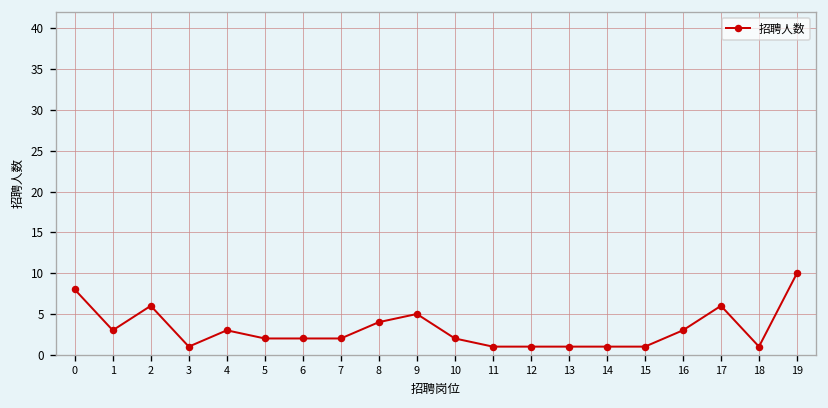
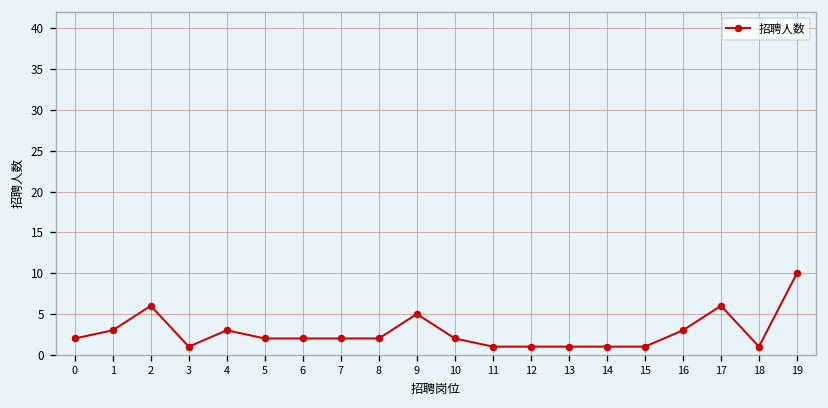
  {
-   "0": 8,
+   "0": 2,
    "1": 3,
    "2": 6,
    "3": 1,
    "4": 3,
    "5": 2,
    "6": 2,
    "7": 2,
-   "8": 4,
+   "8": 2,
    "9": 5,
    "10": 2,
    "11": 1,
    "12": 1,
    "13": 1,
    "14": 1,
    "15": 1,
    "16": 3,
    "17": 6,
    "18": 1,
    "19": 10
  }
